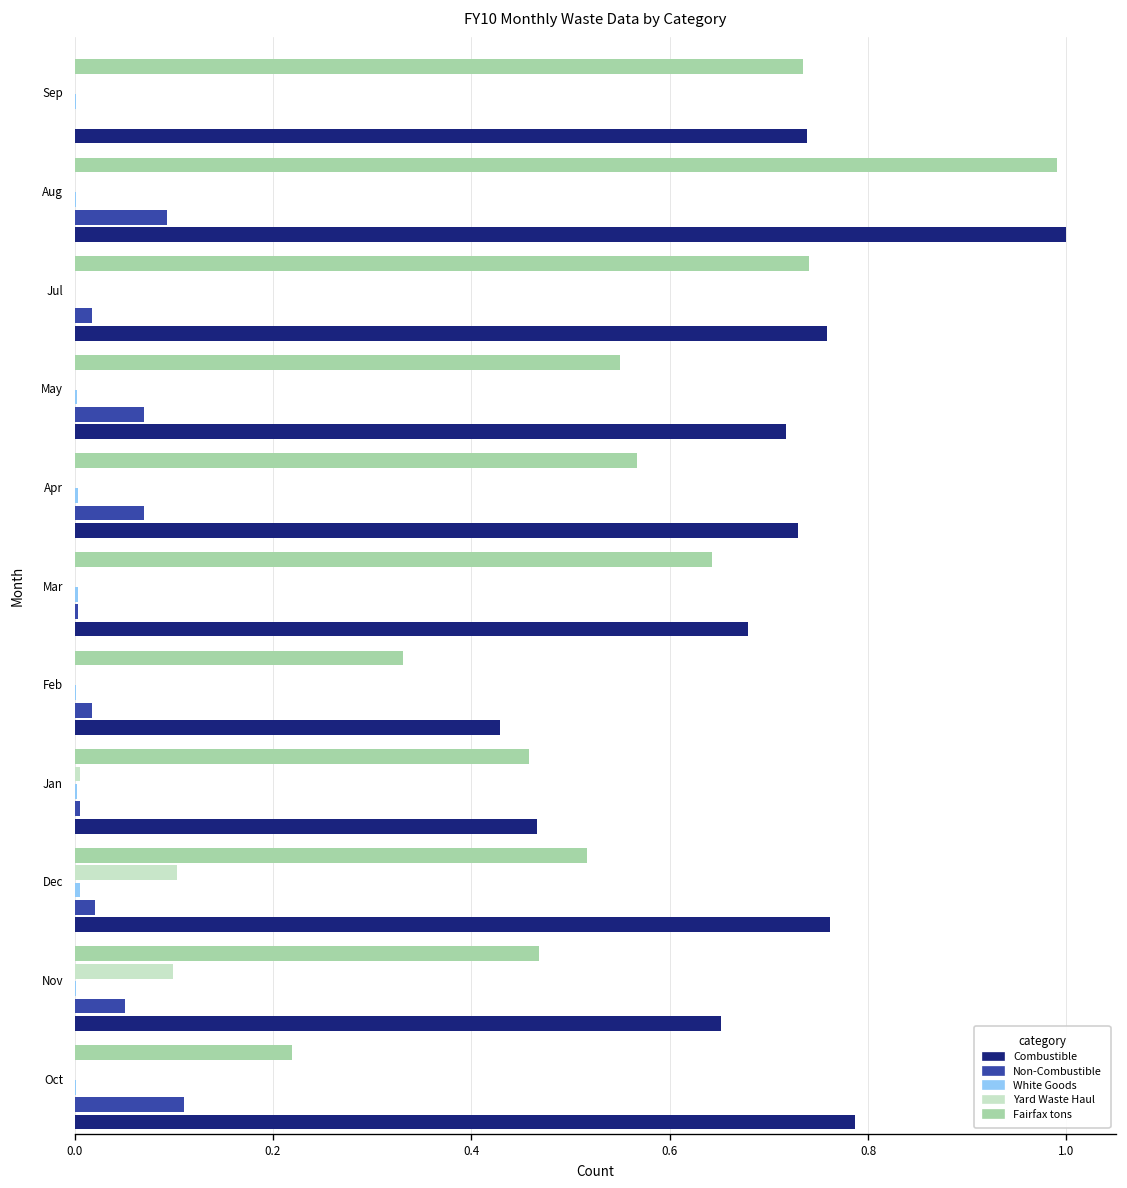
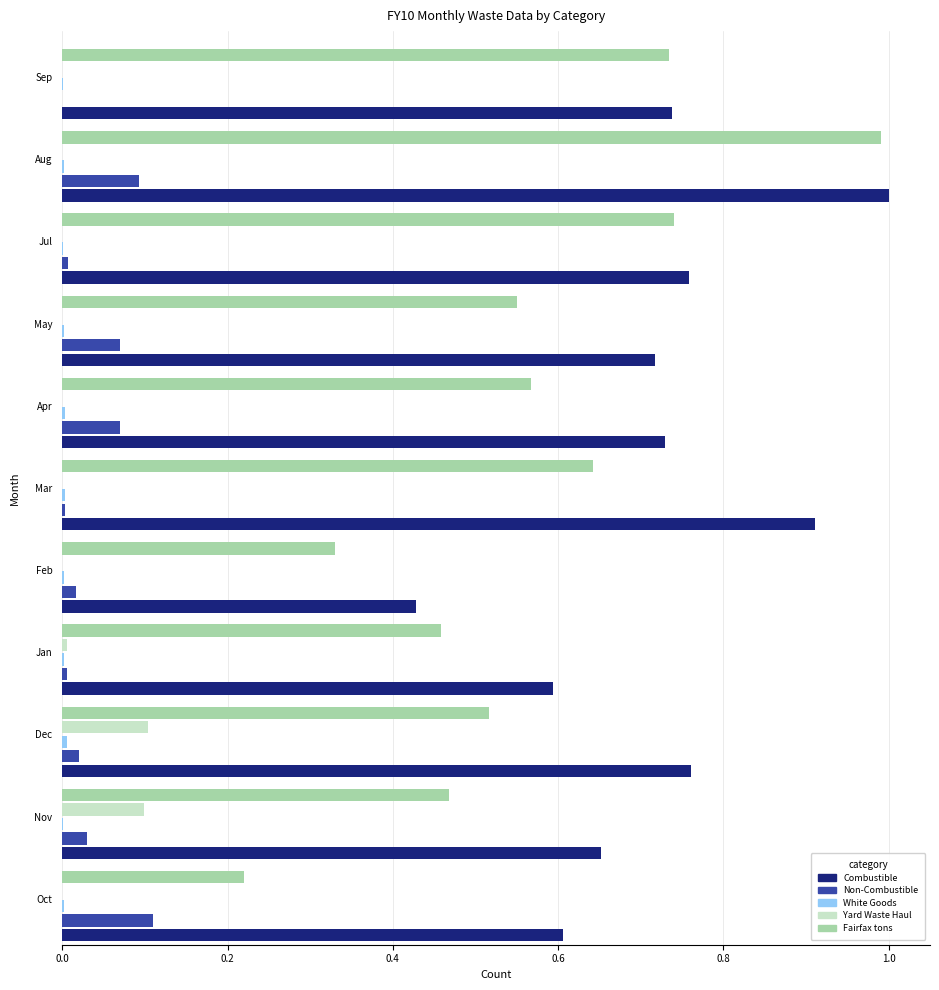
  {
    "Combustible": {
      "Sep": 0.74,
      "Aug": 1.00,
      "Jul": 0.76,
      "May": 0.72,
      "Apr": 0.73,
-     "Mar": 0.68,
+     "Mar": 0.91,
      "Feb": 0.43,
-     "Jan": 0.47,
+     "Jan": 0.59,
      "Dec": 0.76,
      "Nov": 0.65,
-     "Oct": 0.79
+     "Oct": 0.61
    },
    "Non-Combustible": {
      "Sep": 0.00,
      "Aug": 0.09,
-     "Jul": 0.02,
+     "Jul": 0.01,
      "May": 0.07,
      "Apr": 0.07,
      "Mar": 0.00,
      "Feb": 0.02,
      "Jan": 0.01,
      "Dec": 0.02,
-     "Nov": 0.05,
+     "Nov": 0.03,
      "Oct": 0.11
    },
    "White Goods": {
      "Mar": 0.00,
      "Dec": 0.01
    }
  }
